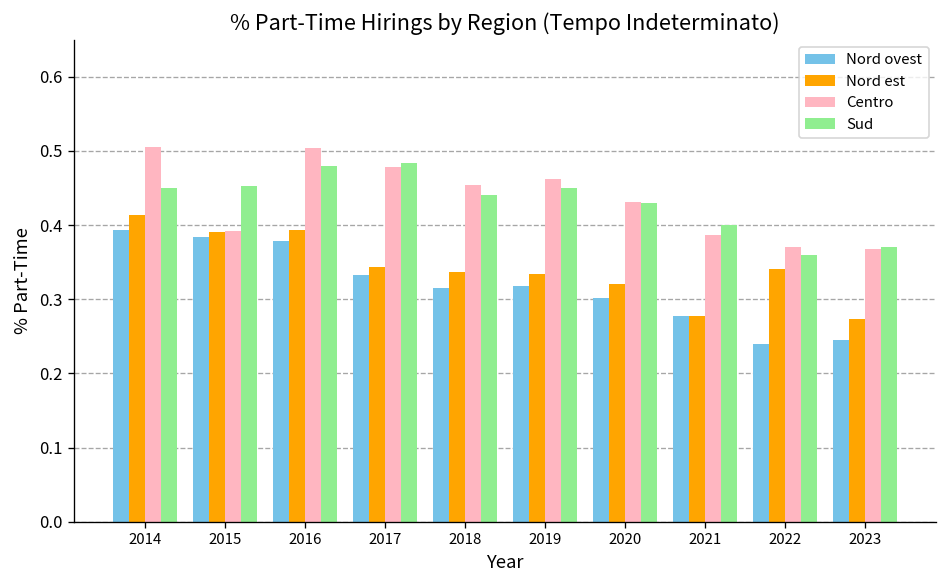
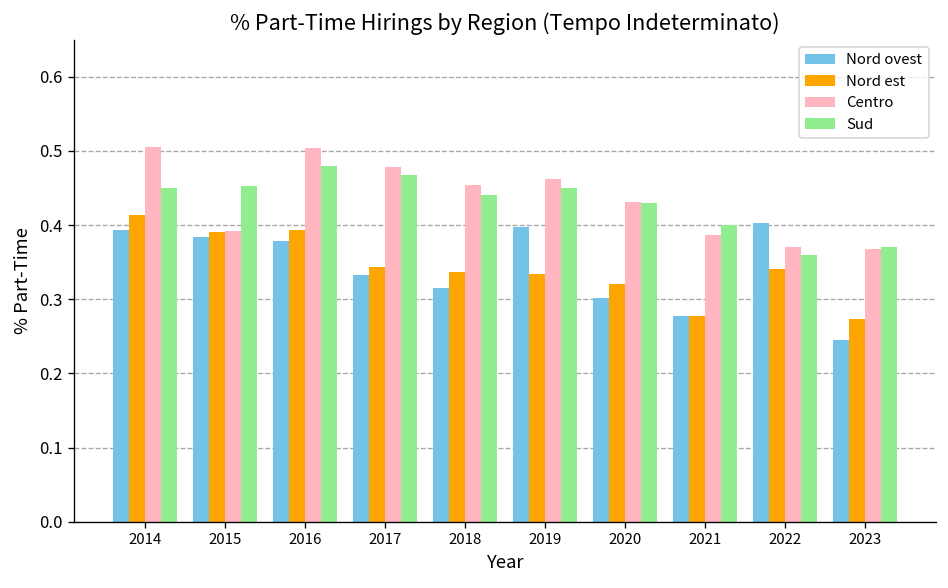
  {
    "Nord ovest": {
      "2014": 0.39,
      "2015": 0.38,
      "2016": 0.38,
      "2017": 0.33,
      "2018": 0.32,
-     "2019": 0.32,
+     "2019": 0.40,
      "2020": 0.30,
      "2021": 0.28,
-     "2022": 0.24,
+     "2022": 0.40,
      "2023": 0.24
    },
    "Nord est": {
      "2014": 0.41,
      "2015": 0.39,
      "2016": 0.39,
      "2017": 0.34,
      "2018": 0.34,
      "2019": 0.33,
      "2020": 0.32,
      "2021": 0.28,
      "2022": 0.34,
      "2023": 0.27
    },
    "Centro": {
      "2014": 0.51,
      "2015": 0.39,
      "2016": 0.50,
      "2017": 0.48,
      "2018": 0.45,
      "2019": 0.46,
      "2020": 0.43,
      "2021": 0.39,
      "2022": 0.37,
      "2023": 0.37
    },
    "Sud": {
      "2014": 0.45,
      "2015": 0.45,
      "2016": 0.48,
-     "2017": 0.48,
+     "2017": 0.47,
      "2018": 0.44,
      "2019": 0.45,
      "2020": 0.43,
      "2021": 0.40,
      "2022": 0.36,
      "2023": 0.37
    }
  }
